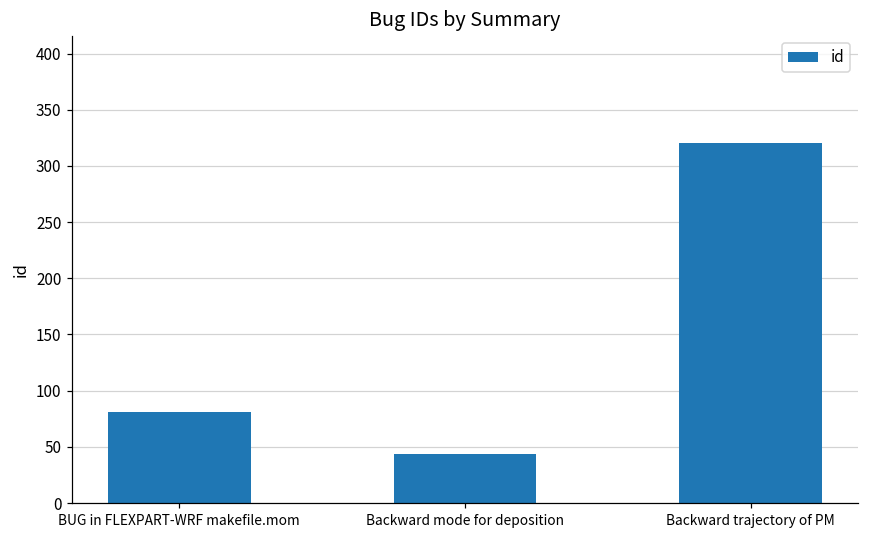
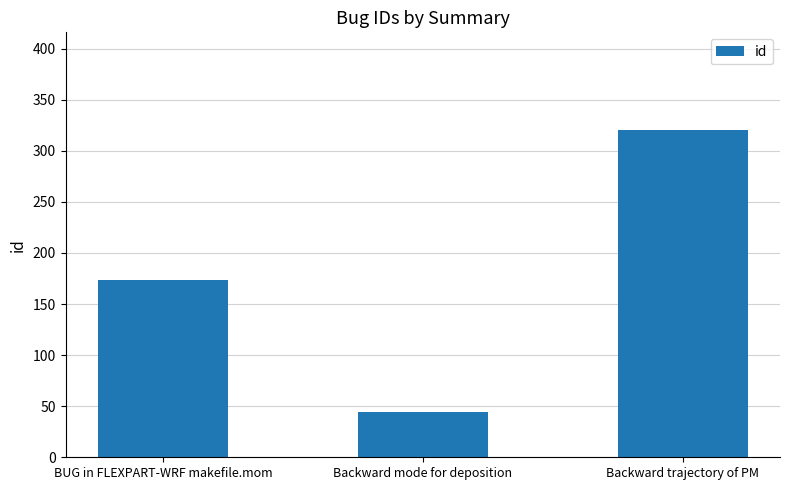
  {
-   "BUG in FLEXPART-WRF makefile.mom": 81,
+   "BUG in FLEXPART-WRF makefile.mom": 174,
    "Backward mode for deposition": 44,
    "Backward trajectory of PM": 320
  }
